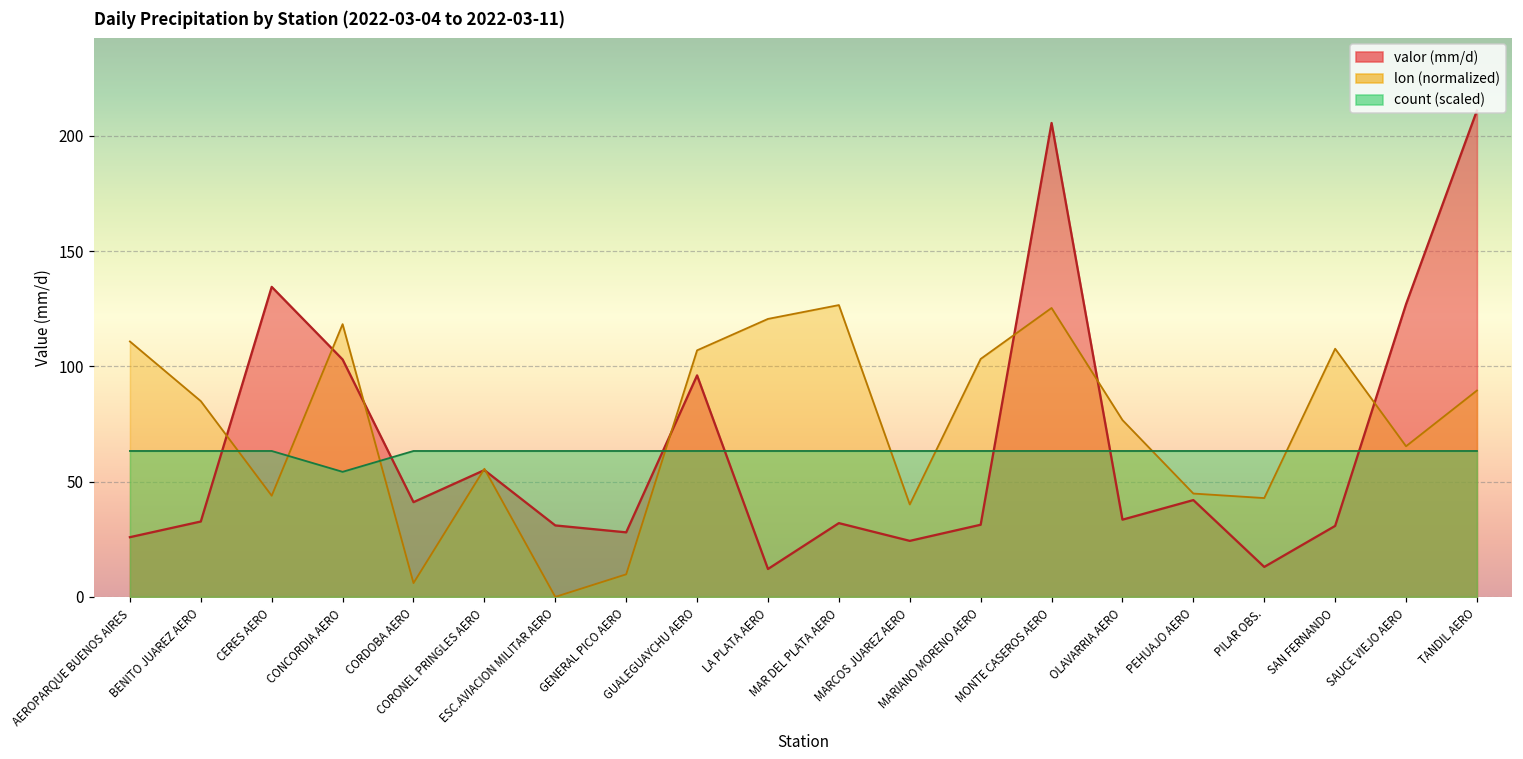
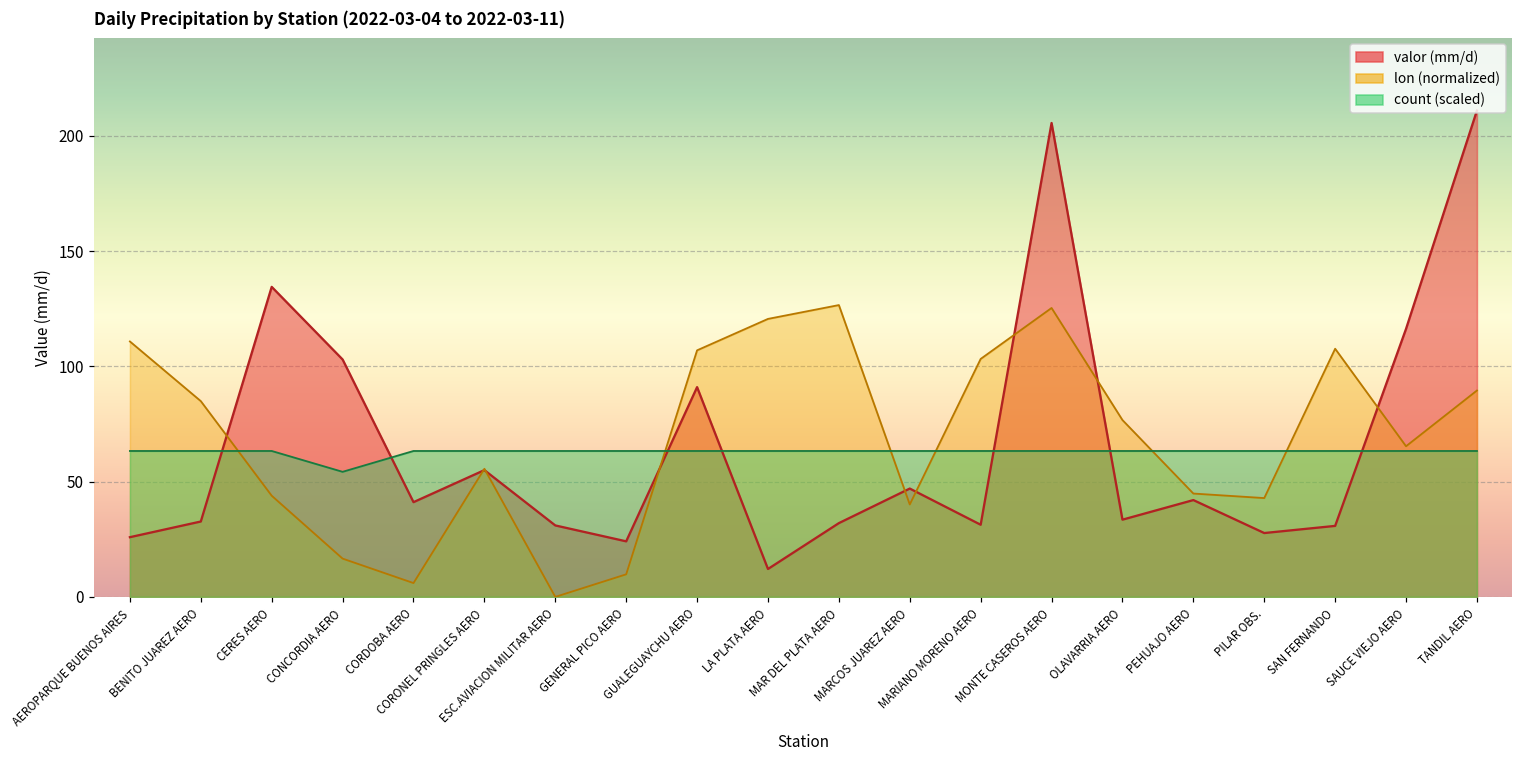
  {
    "valor (mm/d)": {
      "AEROPARQUE BUENOS AIRES": 26,
      "BENITO JUAREZ AERO": 33,
      "CERES AERO": 135,
      "CONCORDIA AERO": 103,
      "CORDOBA AERO": 41,
      "ESC.AVIACION MILITAR AERO": 31,
-     "GENERAL PICO AERO": 28,
-     "GUALEGUAYCHU AERO": 96,
+     "GENERAL PICO AERO": 24,
+     "GUALEGUAYCHU AERO": 91,
      "LA PLATA AERO": 12,
      "MAR DEL PLATA AERO": 32,
-     "MARCOS JUAREZ AERO": 24,
+     "MARCOS JUAREZ AERO": 47,
      "MARIANO MORENO AERO": 31,
      "MONTE CASEROS AERO": 206,
      "OLAVARRIA AERO": 34,
      "PEHUAJO AERO": 42,
-     "PILAR OBS.": 13,
+     "PILAR OBS.": 28,
      "SAN FERNANDO": 31,
-     "SAUCE VIEJO AERO": 127
+     "SAUCE VIEJO AERO": 116
    },
    "lon (normalized)": {
      "AEROPARQUE BUENOS AIRES": 111,
      "BENITO JUAREZ AERO": 85,
      "CERES AERO": 44,
-     "CONCORDIA AERO": 118,
+     "CONCORDIA AERO": 17,
      "CORDOBA AERO": 6,
      "ESC.AVIACION MILITAR AERO": 0,
      "GENERAL PICO AERO": 10,
      "GUALEGUAYCHU AERO": 107,
      "LA PLATA AERO": 121,
      "MAR DEL PLATA AERO": 127,
      "MARCOS JUAREZ AERO": 40,
      "MARIANO MORENO AERO": 103,
      "MONTE CASEROS AERO": 125,
      "OLAVARRIA AERO": 77,
      "PEHUAJO AERO": 45,
      "PILAR OBS.": 43,
      "SAN FERNANDO": 108,
      "SAUCE VIEJO AERO": 65,
      "TANDIL AERO": 90
    },
    "count (scaled)": {
      "AEROPARQUE BUENOS AIRES": 63,
      "BENITO JUAREZ AERO": 63,
      "CERES AERO": 63,
      "CONCORDIA AERO": 54,
      "CORDOBA AERO": 63,
      "CORONEL PRINGLES AERO": 63,
      "ESC.AVIACION MILITAR AERO": 63,
      "GENERAL PICO AERO": 63,
      "GUALEGUAYCHU AERO": 63,
      "LA PLATA AERO": 63,
      "MAR DEL PLATA AERO": 63,
      "MARCOS JUAREZ AERO": 63,
      "MARIANO MORENO AERO": 63,
      "MONTE CASEROS AERO": 63,
      "OLAVARRIA AERO": 63,
      "PEHUAJO AERO": 63,
      "PILAR OBS.": 63,
      "SAN FERNANDO": 63,
      "SAUCE VIEJO AERO": 63,
      "TANDIL AERO": 63
    }
  }
